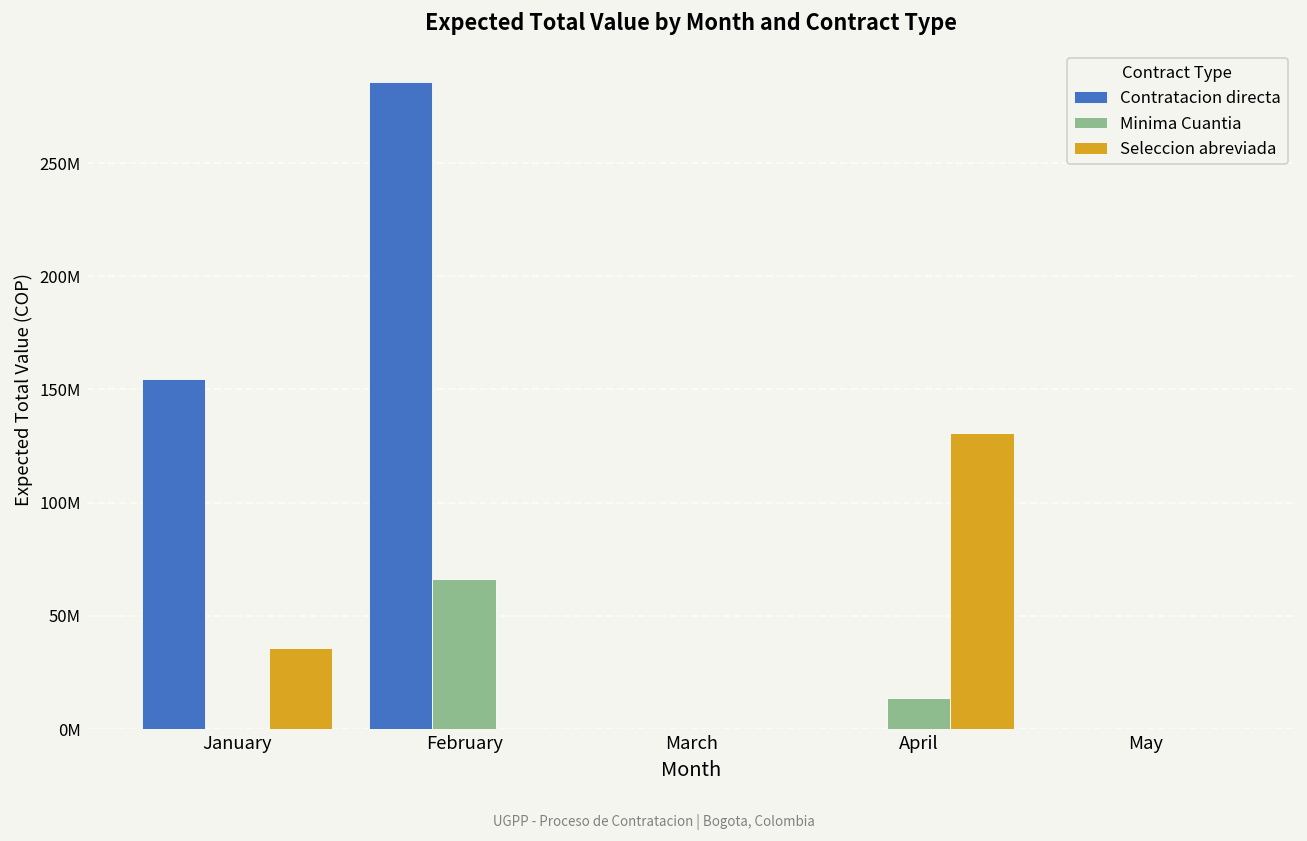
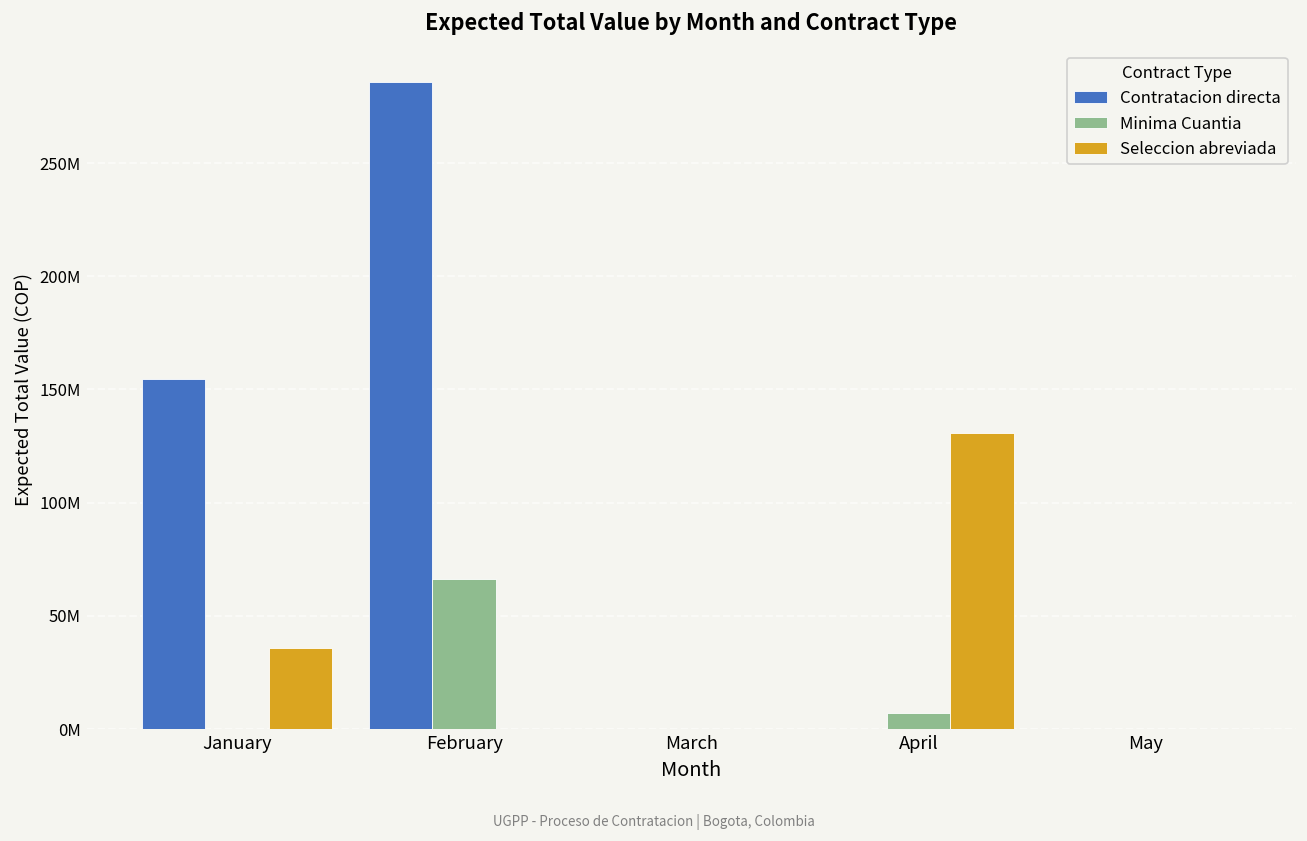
  {
    "Contratacion directa": {
      "January": 154000000,
      "February": 286000000,
      "March": 0,
      "April": 0,
      "May": 0
    },
    "Minima Cuantia": {
      "January": 0,
      "February": 66000000,
      "March": 0,
-     "April": 14000000,
+     "April": 7000000,
      "May": 0
    },
    "Seleccion abreviada": {
      "January": 36000000,
      "February": 0,
      "March": 0,
      "April": 131000000,
      "May": 0
    }
  }
